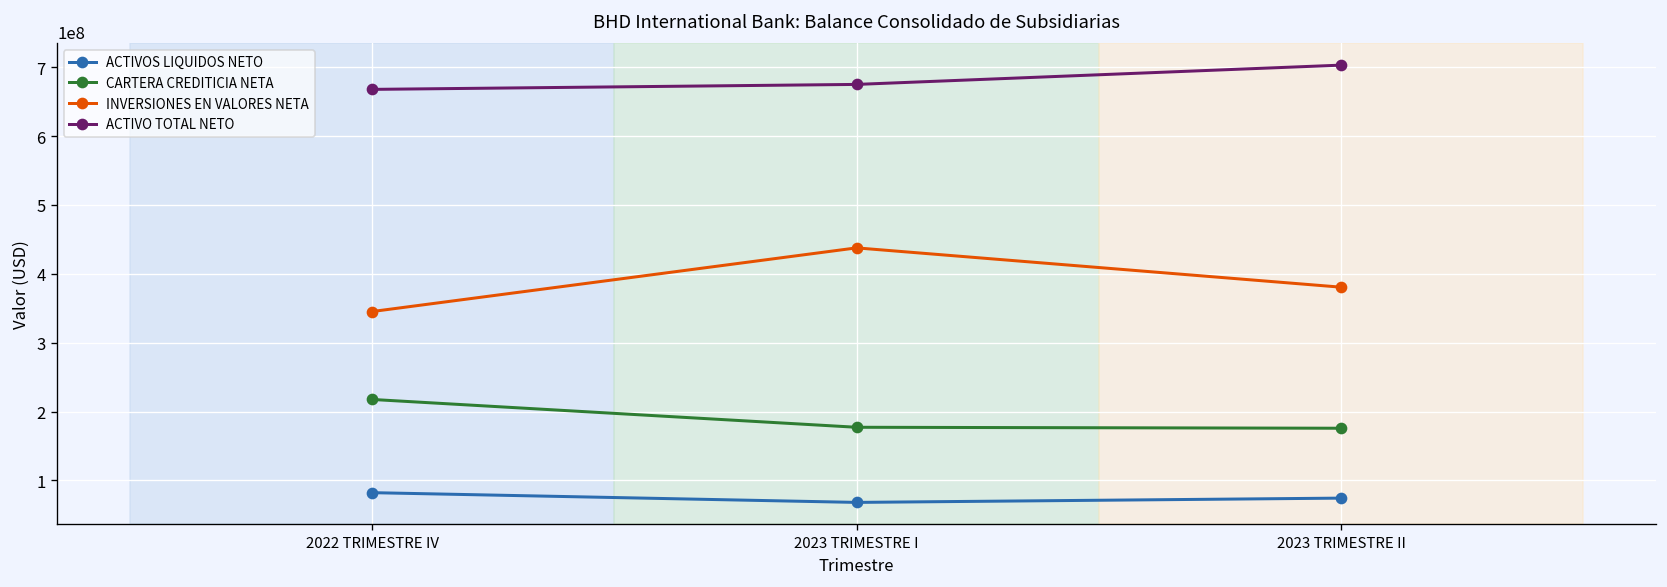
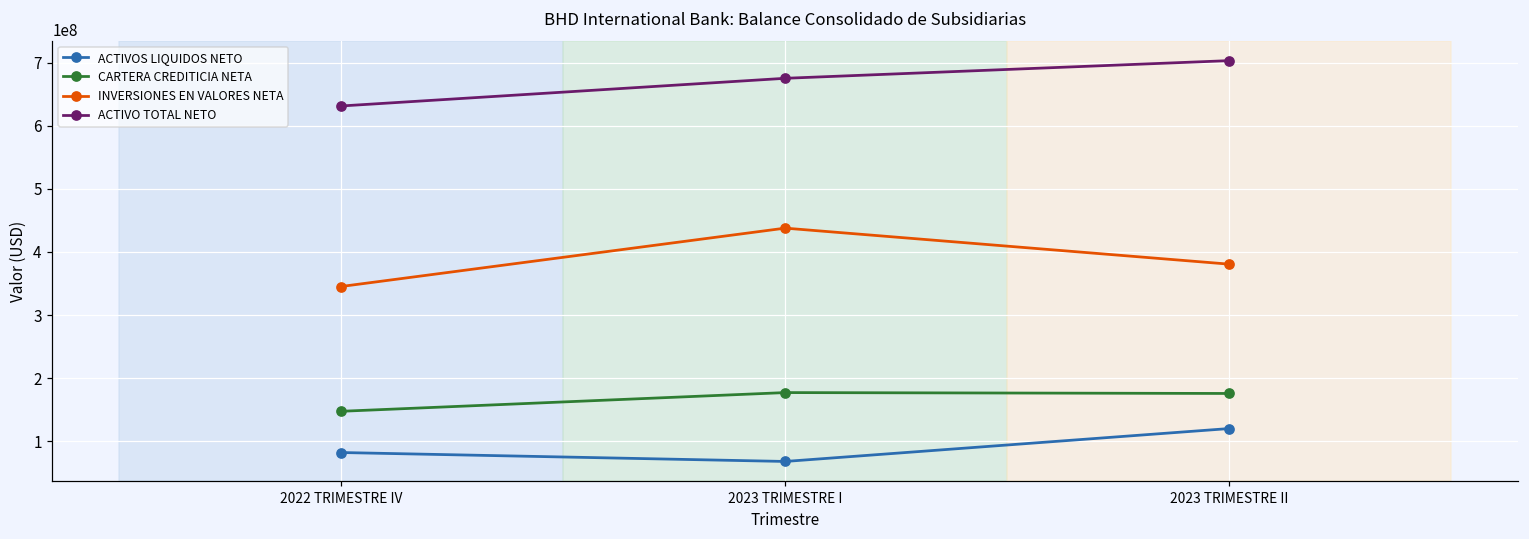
  {
    "ACTIVOS LIQUIDOS NETO": {
      "2022 TRIMESTRE IV": 80000000,
      "2023 TRIMESTRE I": 70000000,
-     "2023 TRIMESTRE II": 70000000
+     "2023 TRIMESTRE II": 120000000
    },
    "CARTERA CREDITICIA NETA": {
-     "2022 TRIMESTRE IV": 220000000,
+     "2022 TRIMESTRE IV": 150000000,
      "2023 TRIMESTRE I": 180000000,
      "2023 TRIMESTRE II": 180000000
    },
    "INVERSIONES EN VALORES NETA": {
      "2022 TRIMESTRE IV": 350000000,
      "2023 TRIMESTRE I": 440000000,
      "2023 TRIMESTRE II": 380000000
    },
    "ACTIVO TOTAL NETO": {
-     "2022 TRIMESTRE IV": 670000000,
+     "2022 TRIMESTRE IV": 630000000,
      "2023 TRIMESTRE I": 680000000,
      "2023 TRIMESTRE II": 700000000
    }
  }
